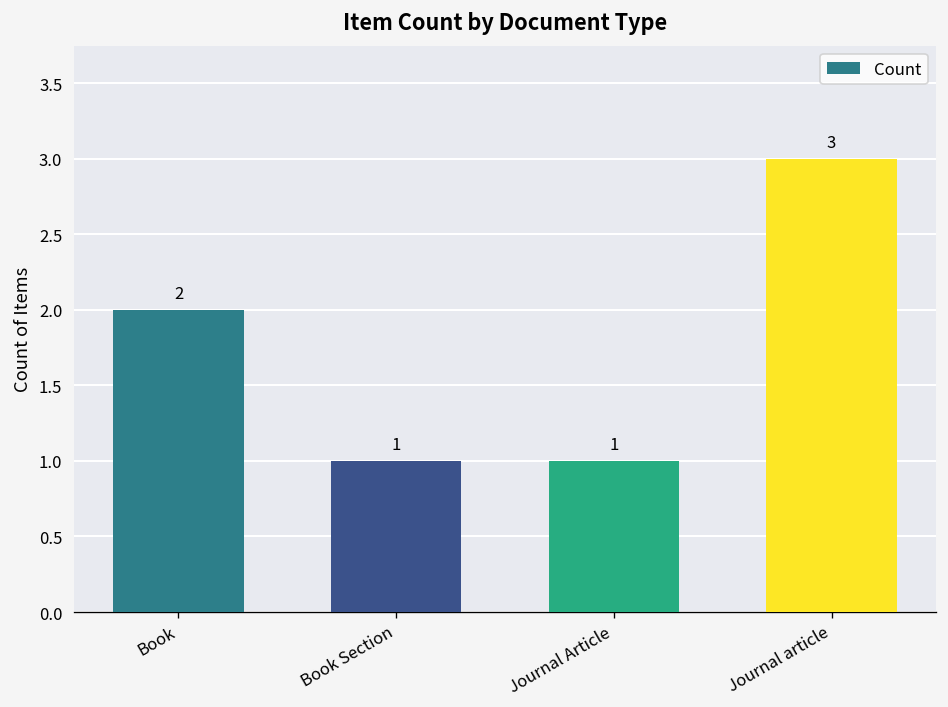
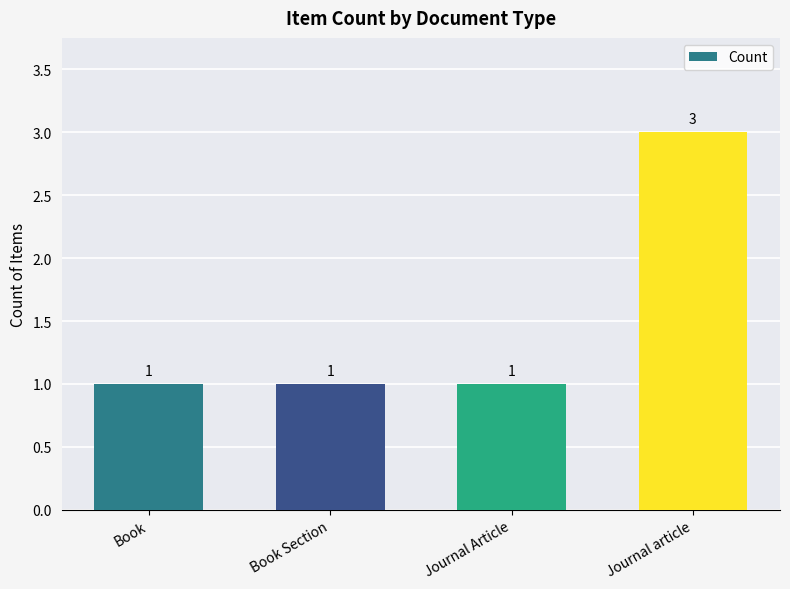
  {
-   "Book": 2,
+   "Book": 1,
    "Book Section": 1,
    "Journal Article": 1,
    "Journal article": 3
  }
